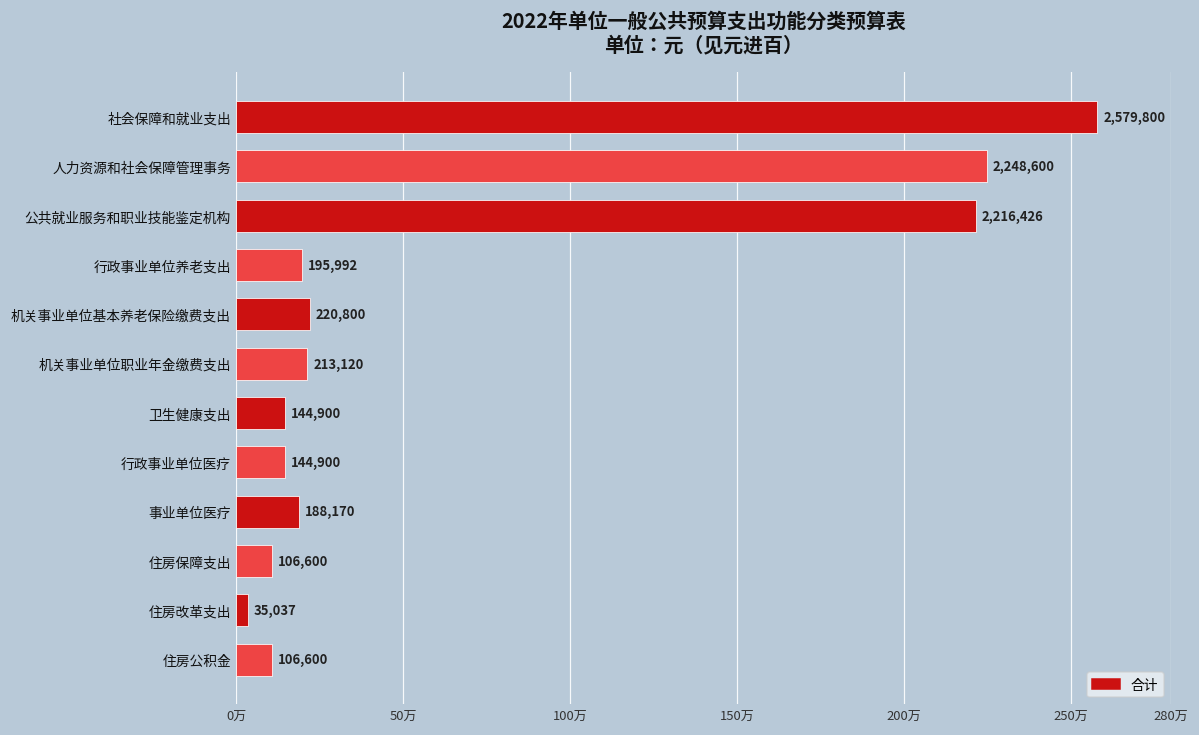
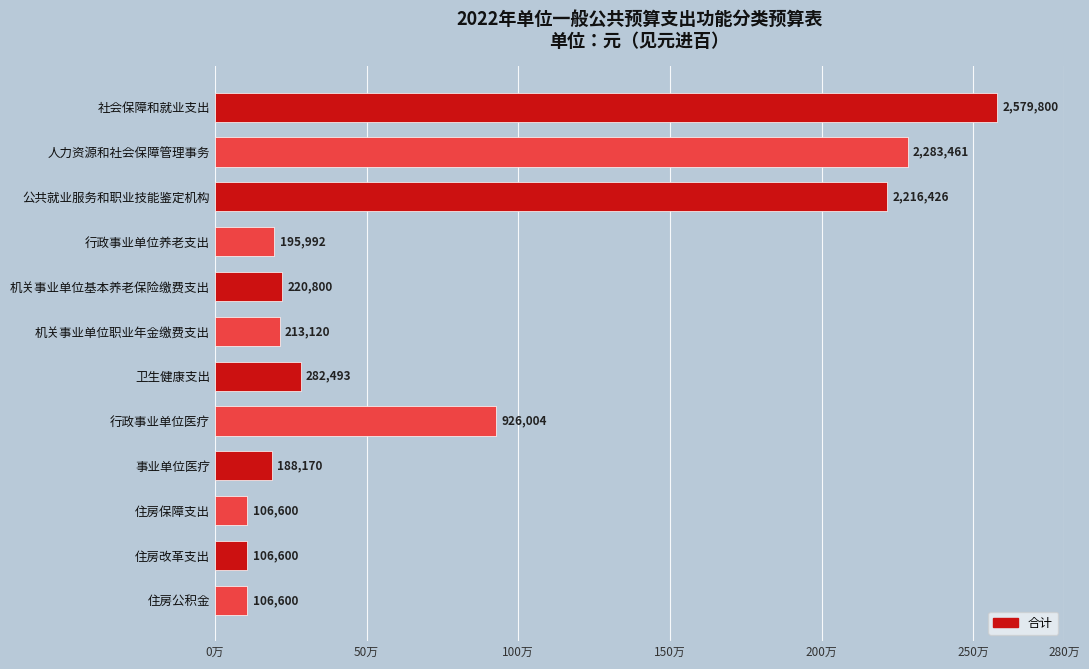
  {
    "社会保障和就业支出": "2,579,800",
-   "人力资源和社会保障管理事务": "2,248,600",
+   "人力资源和社会保障管理事务": "2,283,461",
    "公共就业服务和职业技能鉴定机构": "2,216,426",
    "行政事业单位养老支出": "195,992",
    "机关事业单位基本养老保险缴费支出": "220,800",
    "机关事业单位职业年金缴费支出": "213,120",
-   "卫生健康支出": "144,900",
-   "行政事业单位医疗": "144,900",
+   "卫生健康支出": "282,493",
+   "行政事业单位医疗": "926,004",
    "事业单位医疗": "188,170",
    "住房保障支出": "106,600",
-   "住房改革支出": "35,037",
+   "住房改革支出": "106,600",
    "住房公积金": "106,600"
  }
